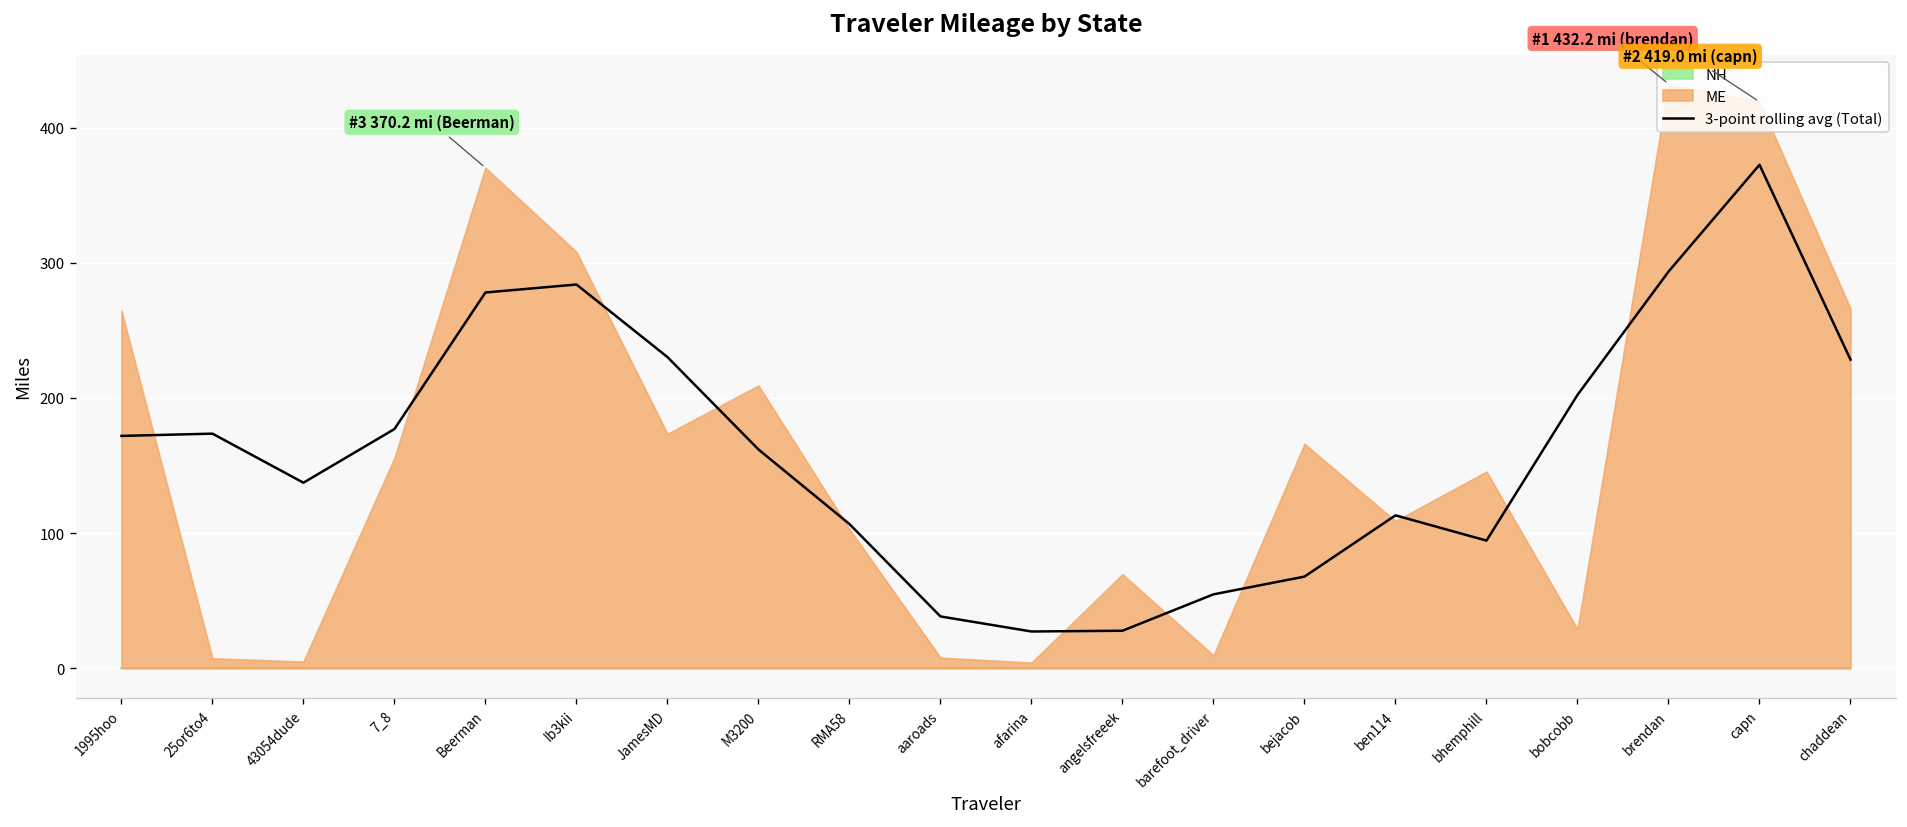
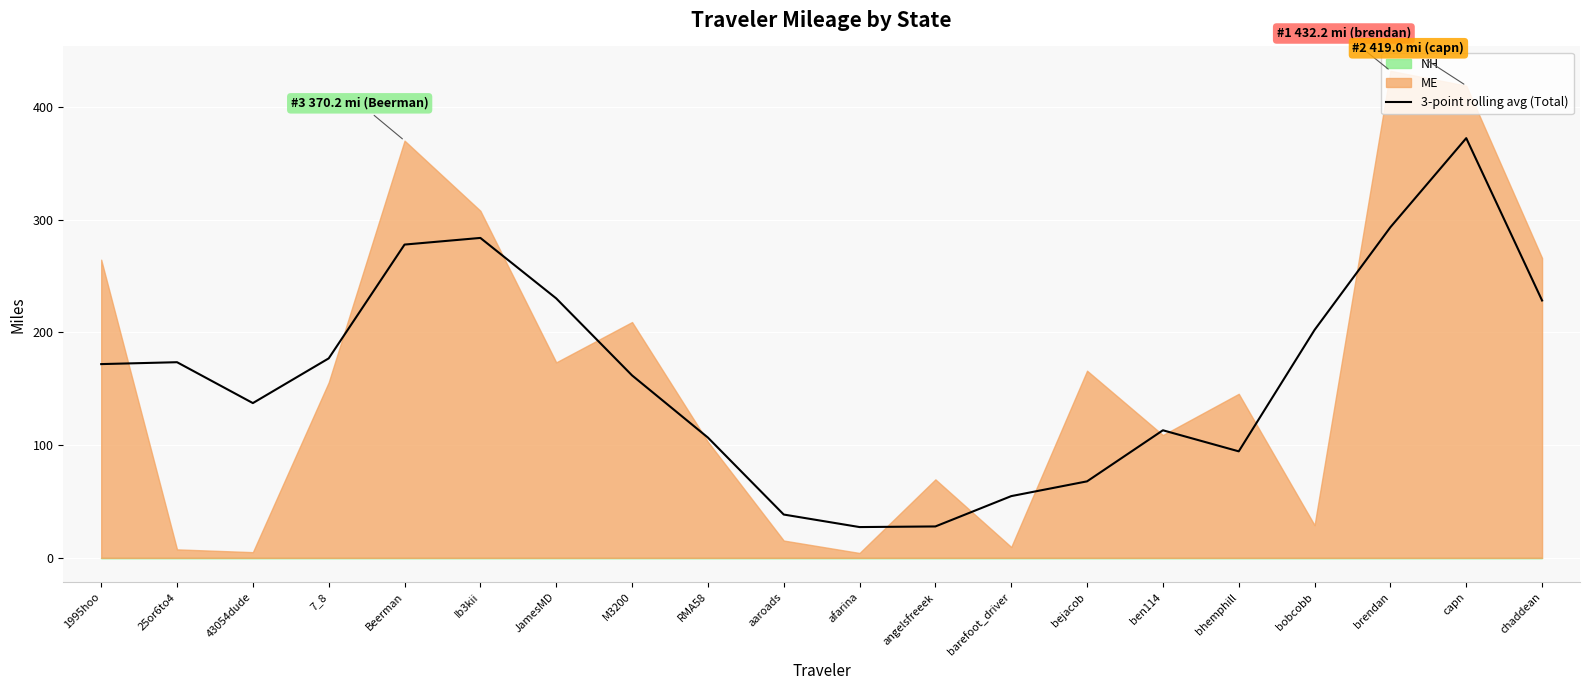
  {
    "3-point rolling avg (Total)": {
      "1995hoo": 172,
      "25or6to4": 174,
      "43054dude": 137,
      "7_8": 177,
      "Beerman": 278,
      "Ib3kii": 284,
      "JamesMD": 230,
      "M3200": 162,
      "RMA58": 107,
      "aaroads": 38,
      "afarina": 27,
      "angelsfreeek": 28,
      "barefoot_driver": 55,
      "bejacob": 68,
      "ben114": 113,
      "bhemphill": 95,
      "bobcobb": 202,
      "brendan": 293,
      "capn": 372,
      "chaddean": 228
    },
    "NH": {
      "1995hoo": 0,
      "25or6to4": 0,
      "43054dude": 0,
      "7_8": 0,
      "Beerman": 0,
      "Ib3kii": 0,
      "JamesMD": 0,
      "M3200": 0,
      "RMA58": 0,
      "aaroads": 0,
      "afarina": 0,
      "angelsfreeek": 0,
      "barefoot_driver": 0,
      "bejacob": 0,
      "ben114": 0,
      "bhemphill": 0,
      "bobcobb": 0,
      "brendan": 0,
      "capn": 0,
      "chaddean": 0
    },
    "ME": {
      "1995hoo": 265,
      "25or6to4": 8,
      "43054dude": 5,
      "7_8": 156,
      "Ib3kii": 308,
      "JamesMD": 173,
      "M3200": 209,
      "RMA58": 103,
-     "aaroads": 8,
+     "aaroads": 15,
      "afarina": 4,
      "angelsfreeek": 70,
      "barefoot_driver": 10,
      "bejacob": 166,
      "ben114": 109,
      "bhemphill": 146,
      "bobcobb": 29,
      "chaddean": 266
    }
  }
